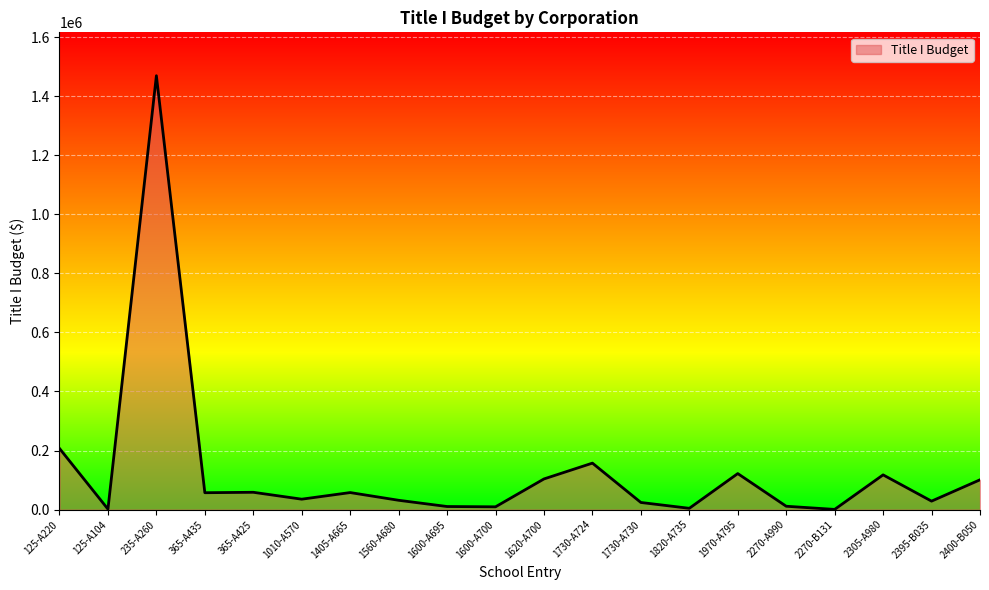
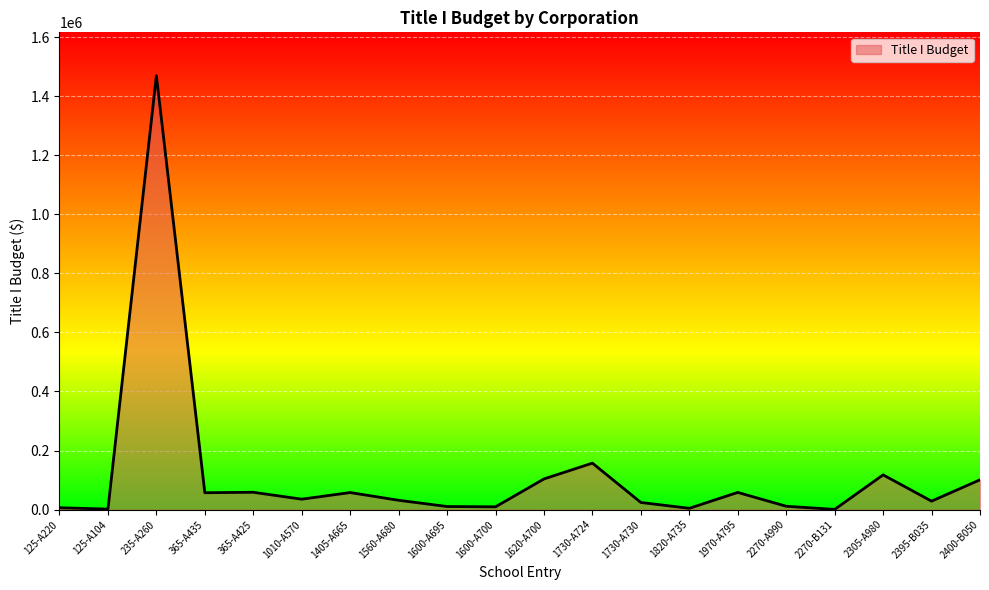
  {
-   "125-A220": 210000,
+   "125-A220": 10000,
    "125-A104": 0,
    "235-A260": 1470000,
    "365-A435": 60000,
    "365-A425": 60000,
    "1010-A570": 40000,
    "1405-A665": 60000,
    "1560-A680": 30000,
    "1600-A695": 10000,
    "1600-A700": 10000,
    "1620-A700": 100000,
    "1730-A724": 160000,
    "1730-A730": 20000,
    "1820-A735": 0,
-   "1970-A795": 120000,
+   "1970-A795": 60000,
    "2270-A990": 10000,
    "2270-B131": 0,
    "2305-A980": 120000,
    "2395-B035": 30000,
    "2400-B050": 100000
  }
